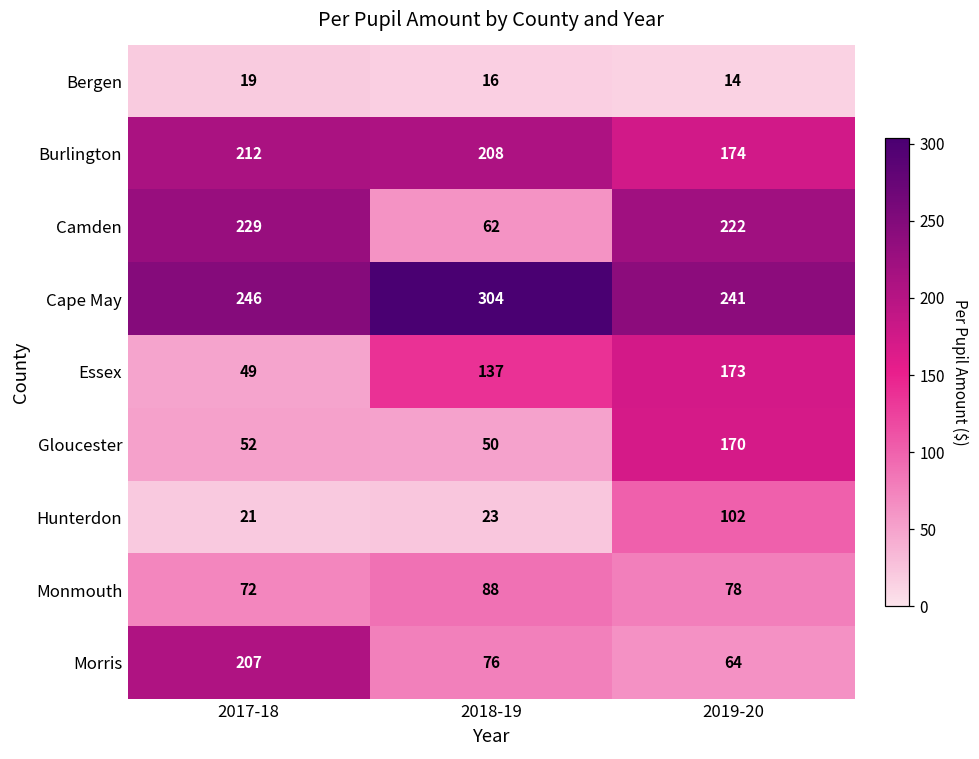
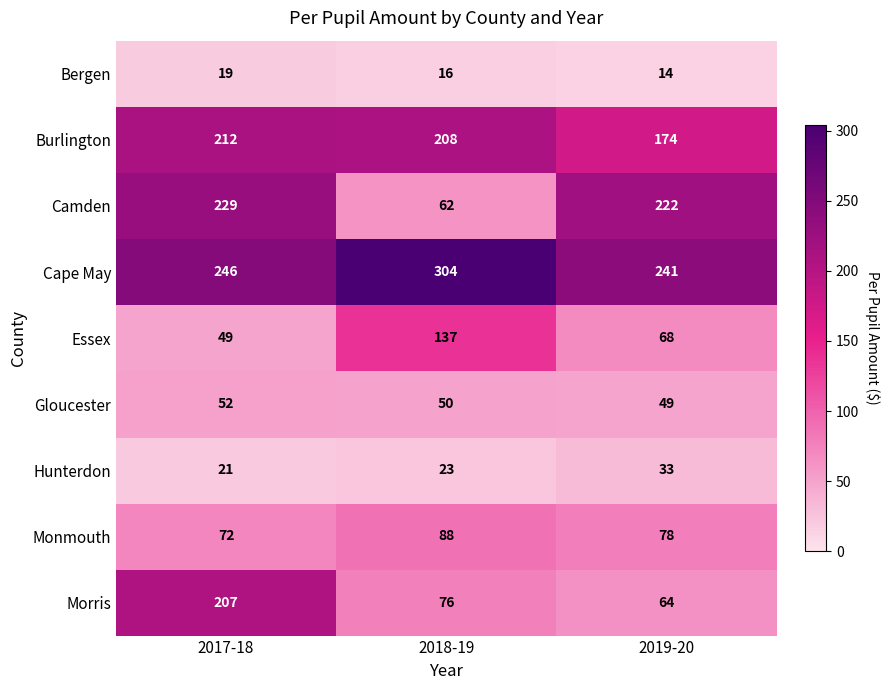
  {
    "Bergen": {
      "2017-18": 19,
      "2018-19": 16,
      "2019-20": 14
    },
    "Burlington": {
      "2017-18": 212,
      "2018-19": 208,
      "2019-20": 174
    },
    "Camden": {
      "2017-18": 229,
      "2018-19": 62,
      "2019-20": 222
    },
    "Cape May": {
      "2017-18": 246,
      "2018-19": 304,
      "2019-20": 241
    },
    "Essex": {
      "2017-18": 49,
      "2018-19": 137,
-     "2019-20": 173
+     "2019-20": 68
    },
    "Gloucester": {
      "2017-18": 52,
      "2018-19": 50,
-     "2019-20": 170
+     "2019-20": 49
    },
    "Hunterdon": {
      "2017-18": 21,
      "2018-19": 23,
-     "2019-20": 102
+     "2019-20": 33
    },
    "Monmouth": {
      "2017-18": 72,
      "2018-19": 88,
      "2019-20": 78
    },
    "Morris": {
      "2017-18": 207,
      "2018-19": 76,
      "2019-20": 64
    }
  }
